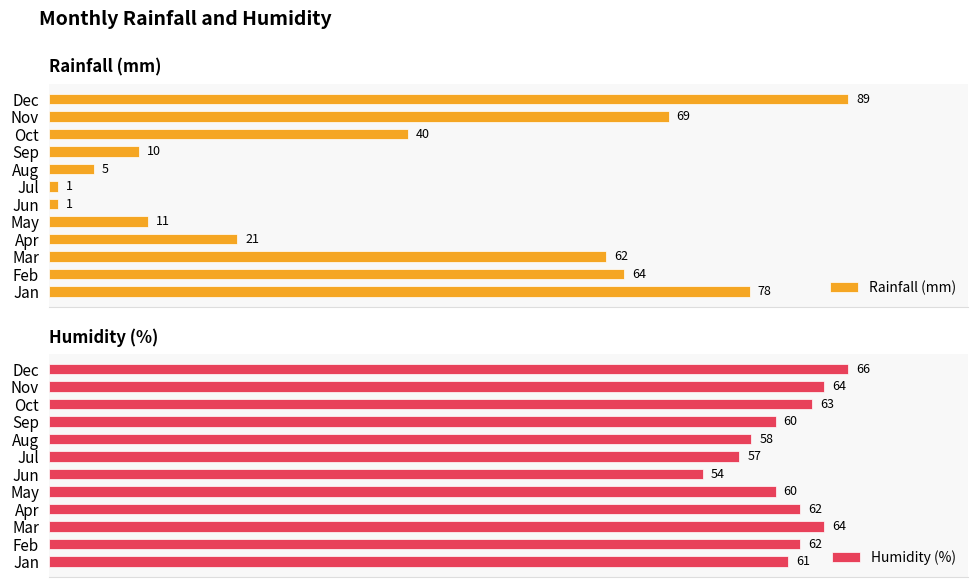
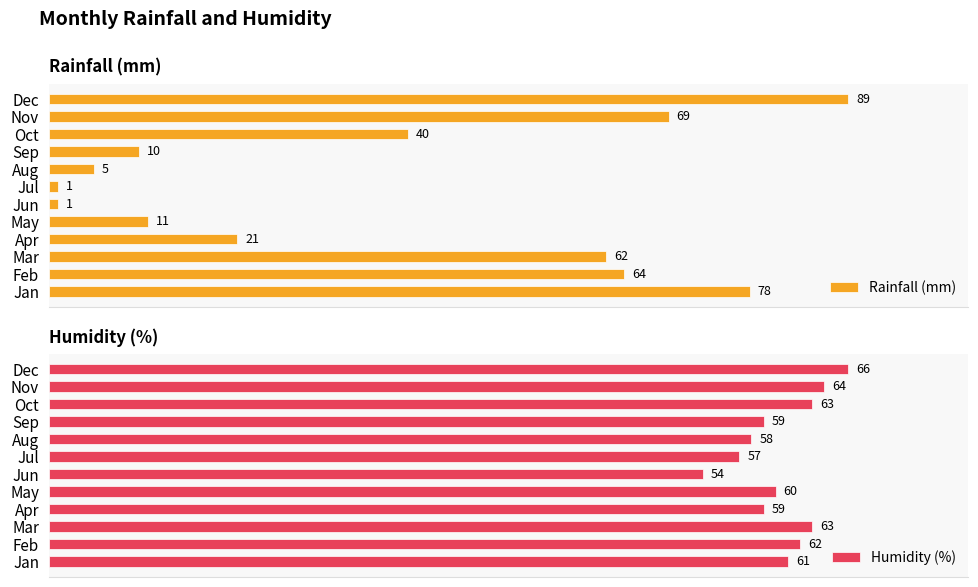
  {
    "Rainfall (mm)": {
      "Dec": 89,
      "Nov": 69,
      "Oct": 40,
      "Sep": 10,
      "Aug": 5,
      "Jul": 1,
      "Jun": 1,
      "May": 11,
      "Apr": 21,
      "Mar": 62,
      "Feb": 64,
      "Jan": 78
    },
    "Humidity (%)": {
      "Dec": 66,
      "Nov": 64,
      "Oct": 63,
-     "Sep": 60,
+     "Sep": 59,
      "Aug": 58,
      "Jul": 57,
      "Jun": 54,
      "May": 60,
-     "Apr": 62,
-     "Mar": 64,
+     "Apr": 59,
+     "Mar": 63,
      "Feb": 62,
      "Jan": 61
    }
  }
